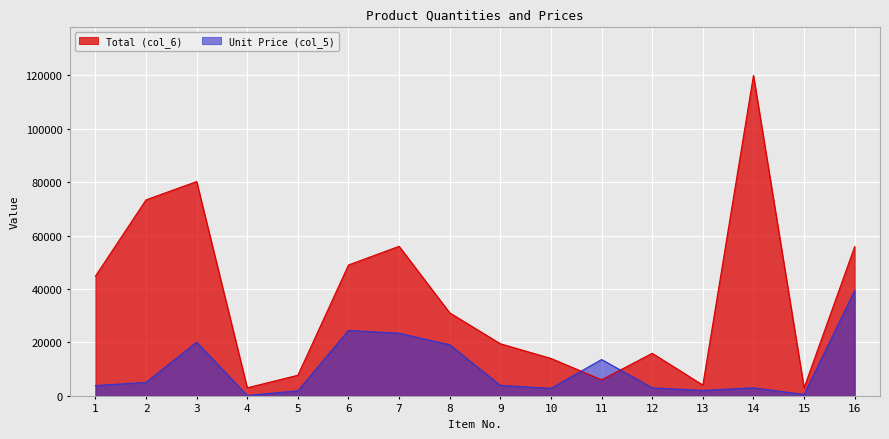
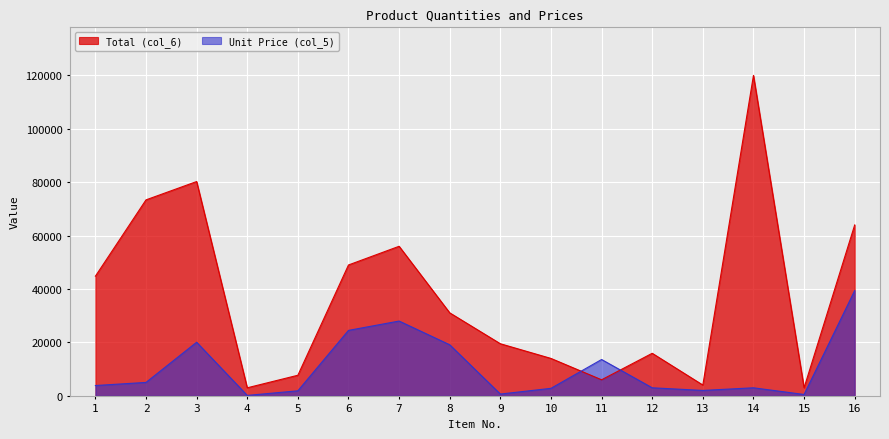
  {
    "Total (col_6)": {
      "1": 45000,
      "2": 73000,
      "3": 80000,
      "4": 3000,
      "5": 8000,
      "6": 49000,
      "7": 56000,
      "8": 31000,
      "9": 20000,
      "10": 14000,
      "11": 6000,
      "12": 16000,
      "13": 4000,
      "14": 120000,
      "15": 3000,
-     "16": 56000
+     "16": 64000
    },
    "Unit Price (col_5)": {
      "1": 4000,
      "2": 5000,
      "3": 20000,
      "4": 0,
      "5": 2000,
      "6": 25000,
-     "7": 23000,
+     "7": 28000,
      "8": 19000,
-     "9": 4000,
+     "9": 1000,
      "10": 3000,
      "11": 14000,
      "12": 3000,
      "13": 2000,
      "14": 3000,
      "15": 1000,
      "16": 39000
    }
  }
